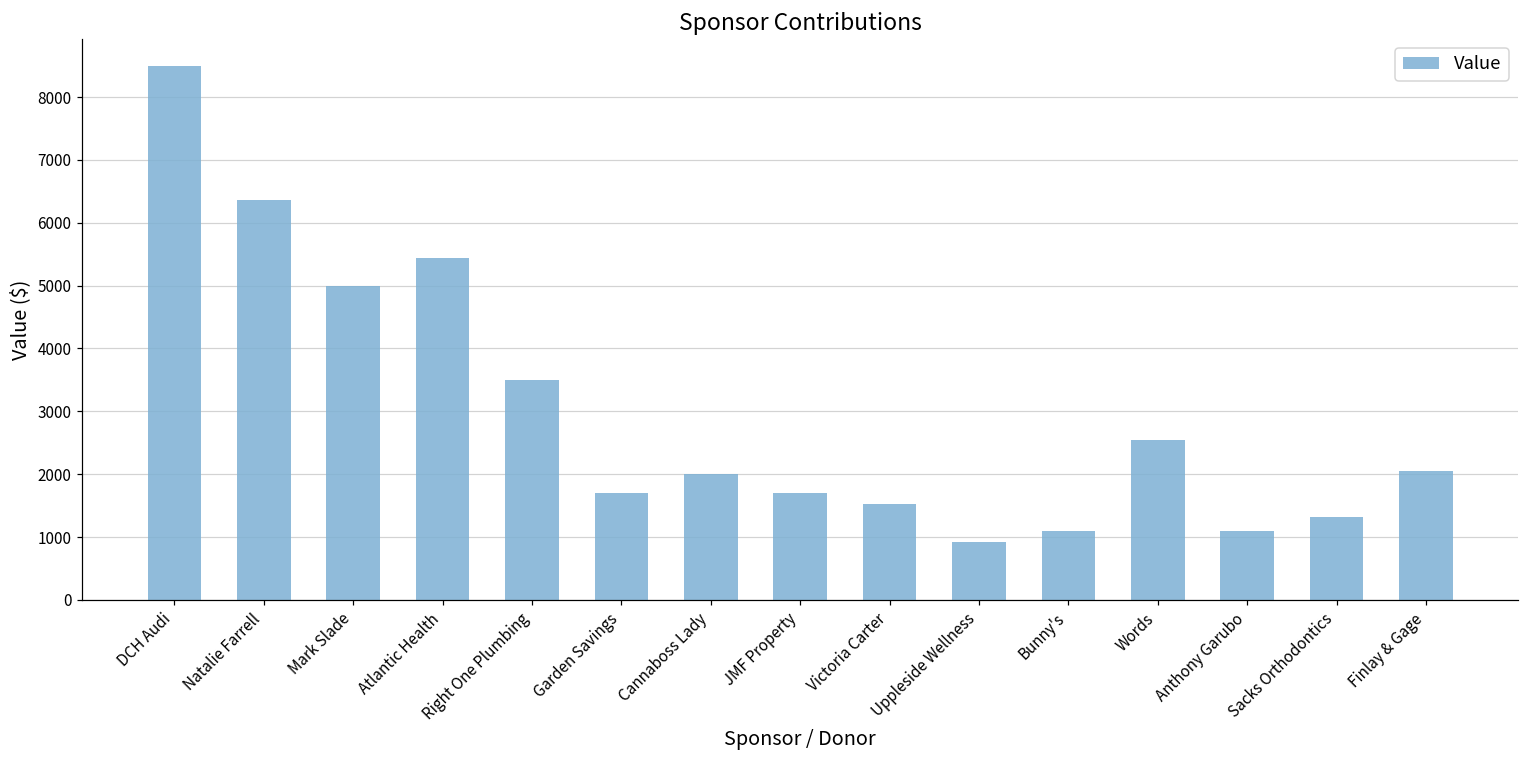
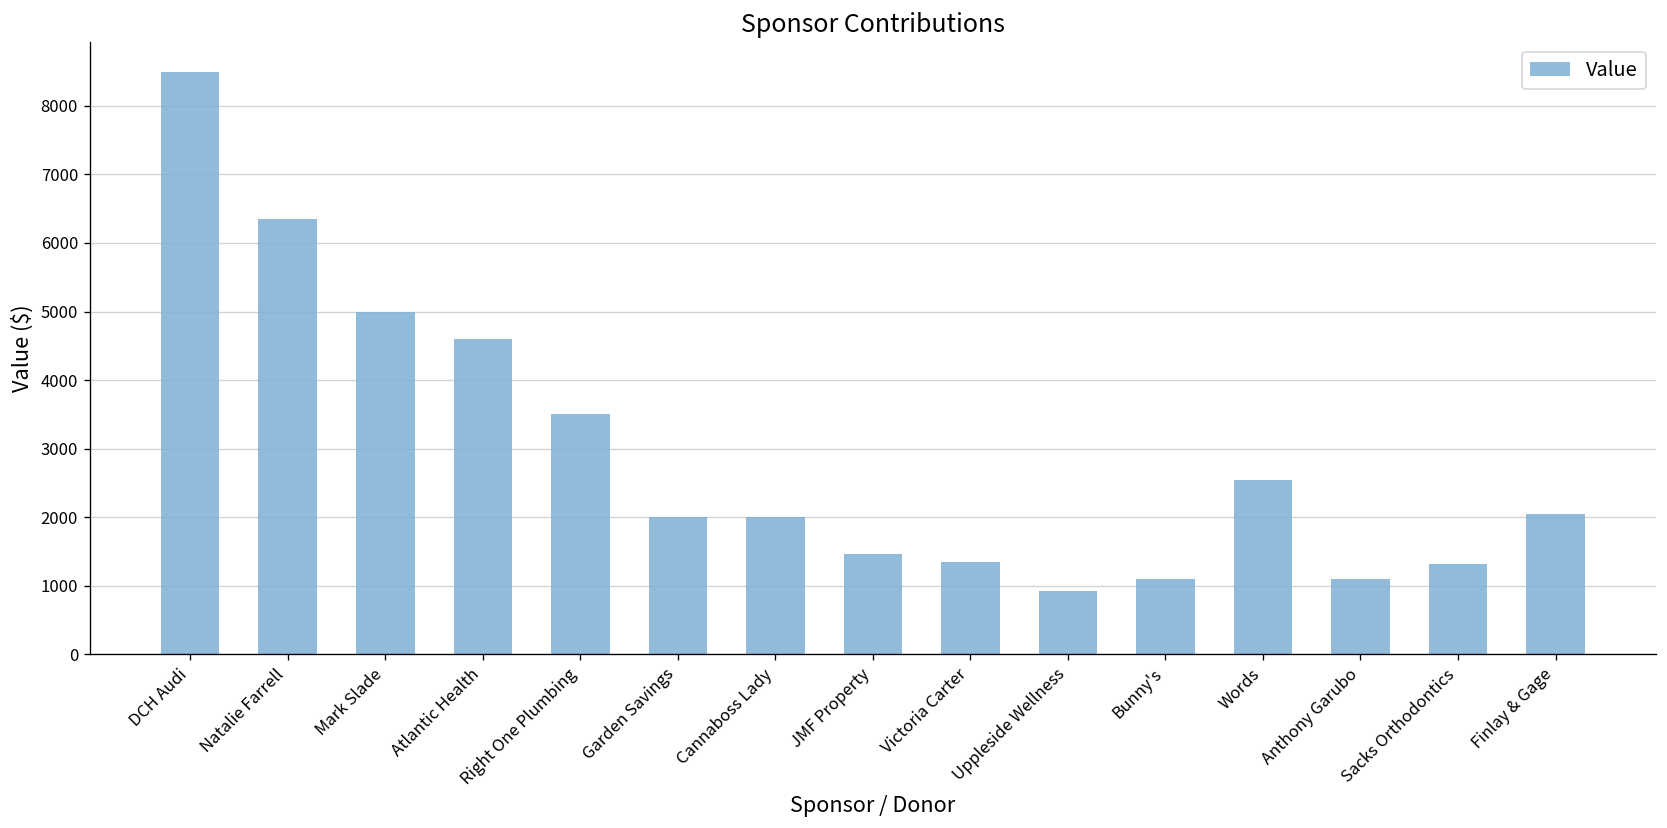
  {
    "DCH Audi": 8500,
    "Natalie Farrell": 6400,
    "Mark Slade": 5000,
-   "Atlantic Health": 5400,
+   "Atlantic Health": 4600,
    "Right One Plumbing": 3500,
-   "Garden Savings": 1700,
+   "Garden Savings": 2000,
    "Cannaboss Lady": 2000,
-   "JMF Property": 1700,
-   "Victoria Carter": 1500,
+   "JMF Property": 1500,
+   "Victoria Carter": 1400,
    "Uppleside Wellness": 900,
    "Bunny's": 1100,
    "Words": 2500,
    "Anthony Garubo": 1100,
    "Sacks Orthodontics": 1300,
    "Finlay & Gage": 2100
  }
